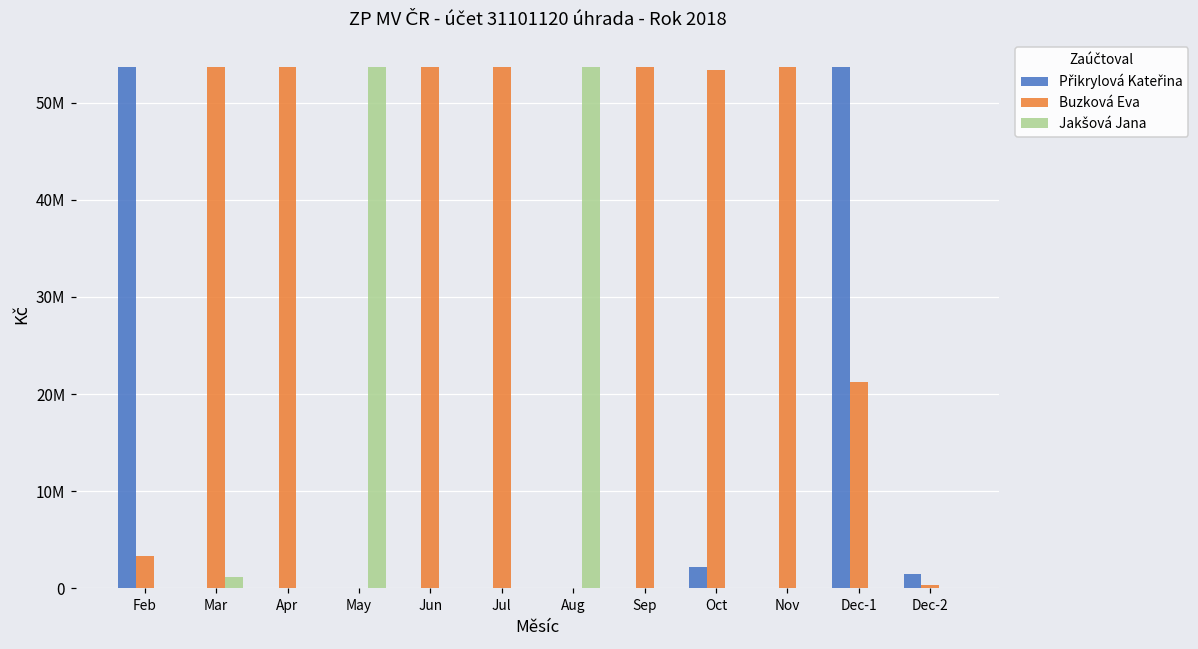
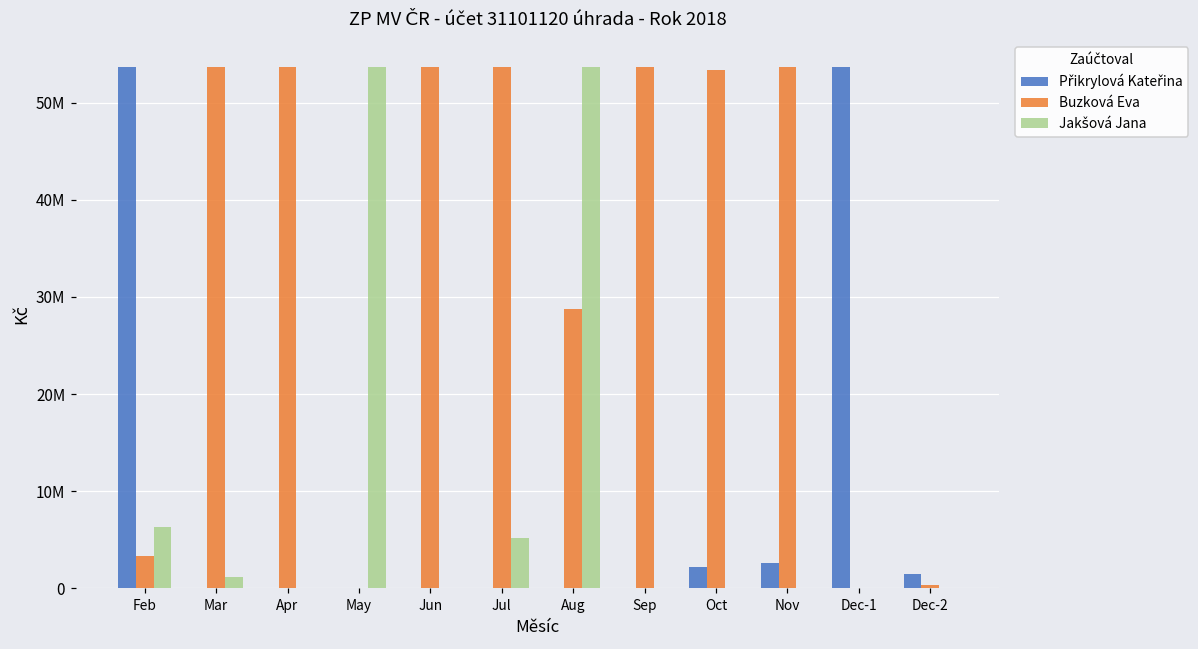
  {
    "Přikrylová Kateřina": {
      "Feb": 54000000,
      "Mar": 0,
      "Apr": 0,
      "May": 0,
      "Jun": 0,
      "Jul": 0,
      "Aug": 0,
      "Sep": 0,
      "Oct": 2000000,
-     "Nov": 0,
+     "Nov": 3000000,
      "Dec-1": 54000000,
      "Dec-2": 2000000
    },
    "Buzková Eva": {
      "Feb": 3000000,
      "Mar": 54000000,
      "Apr": 54000000,
      "May": 0,
      "Jun": 54000000,
      "Jul": 54000000,
-     "Aug": 0,
+     "Aug": 29000000,
      "Sep": 54000000,
      "Oct": 53000000,
      "Nov": 54000000,
-     "Dec-1": 21000000,
+     "Dec-1": 0,
      "Dec-2": 0
    },
    "Jakšová Jana": {
-     "Feb": 0,
+     "Feb": 6000000,
      "Mar": 1000000,
      "Apr": 0,
      "May": 54000000,
      "Jun": 0,
-     "Jul": 0,
+     "Jul": 5000000,
      "Aug": 54000000,
      "Sep": 0,
      "Oct": 0,
      "Nov": 0,
      "Dec-1": 0,
      "Dec-2": 0
    }
  }
